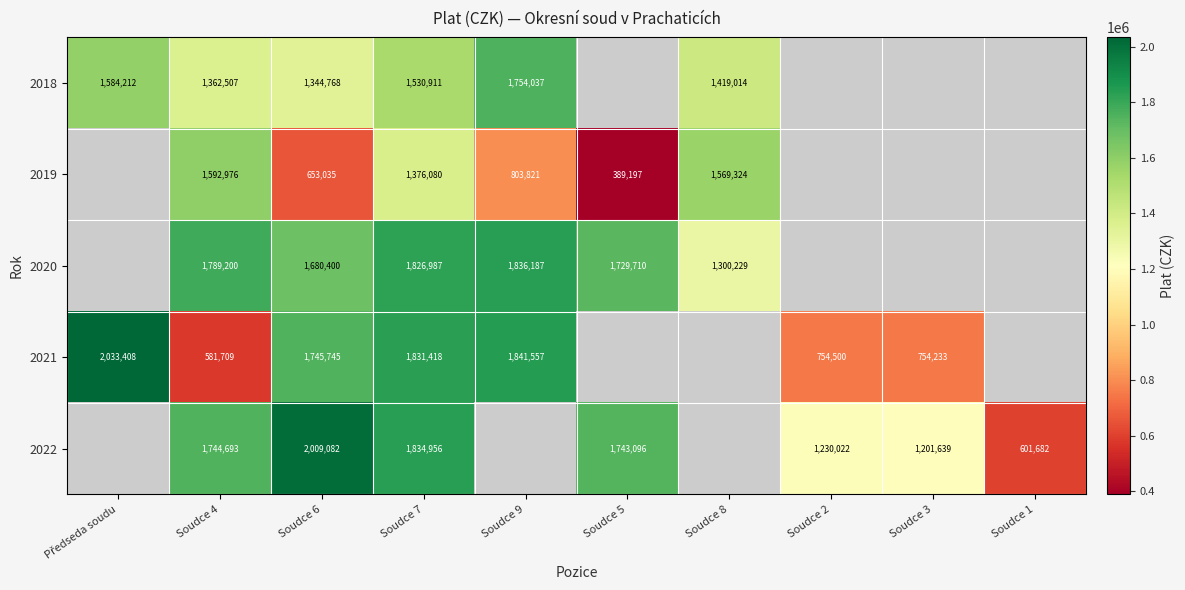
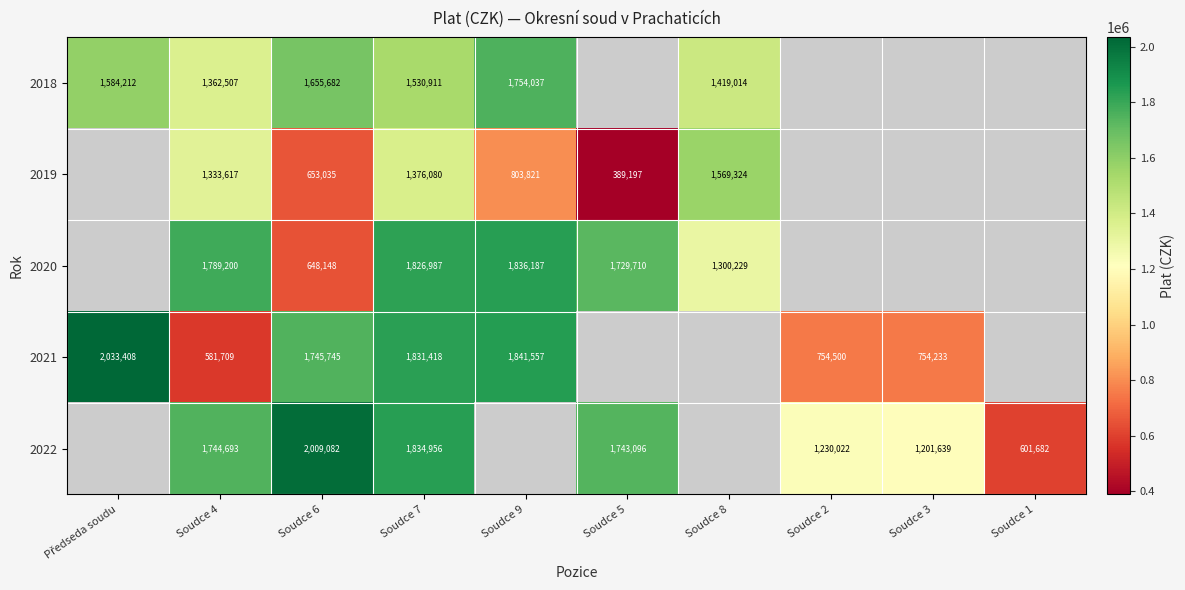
  {
    "2018": {
      "Předseda soudu": "1,584,212",
      "Soudce 4": "1,362,507",
-     "Soudce 6": "1,344,768",
+     "Soudce 6": "1,655,682",
      "Soudce 7": "1,530,911",
      "Soudce 9": "1,754,037",
      "Soudce 8": "1,419,014"
    },
    "2019": {
-     "Soudce 4": "1,592,976",
+     "Soudce 4": "1,333,617",
      "Soudce 6": "653,035",
      "Soudce 7": "1,376,080",
      "Soudce 9": "803,821",
      "Soudce 5": "389,197",
      "Soudce 8": "1,569,324"
    },
    "2020": {
      "Soudce 4": "1,789,200",
-     "Soudce 6": "1,680,400",
+     "Soudce 6": "648,148",
      "Soudce 7": "1,826,987",
      "Soudce 9": "1,836,187",
      "Soudce 5": "1,729,710",
      "Soudce 8": "1,300,229"
    },
    "2021": {
      "Předseda soudu": "2,033,408",
      "Soudce 4": "581,709",
      "Soudce 6": "1,745,745",
      "Soudce 7": "1,831,418",
      "Soudce 9": "1,841,557",
      "Soudce 2": "754,500",
      "Soudce 3": "754,233"
    },
    "2022": {
      "Soudce 4": "1,744,693",
      "Soudce 6": "2,009,082",
      "Soudce 7": "1,834,956",
      "Soudce 5": "1,743,096",
      "Soudce 2": "1,230,022",
      "Soudce 3": "1,201,639",
      "Soudce 1": "601,682"
    }
  }
